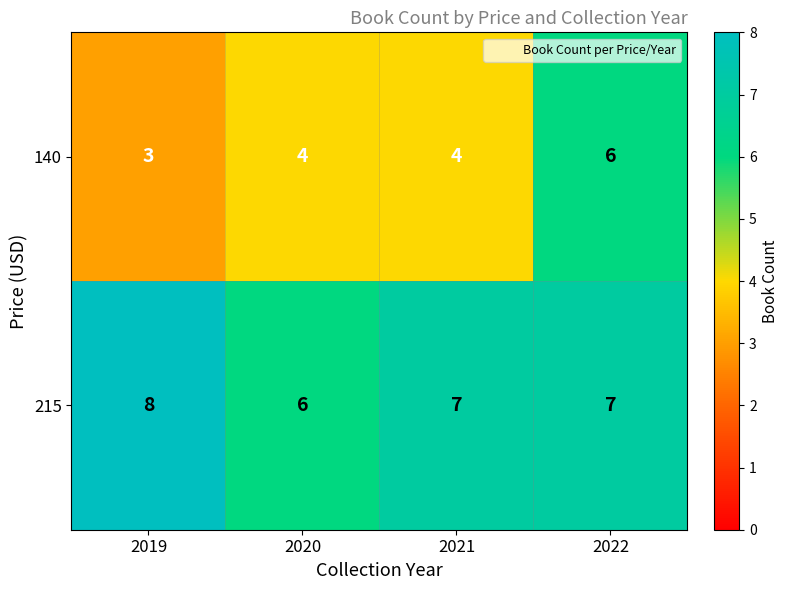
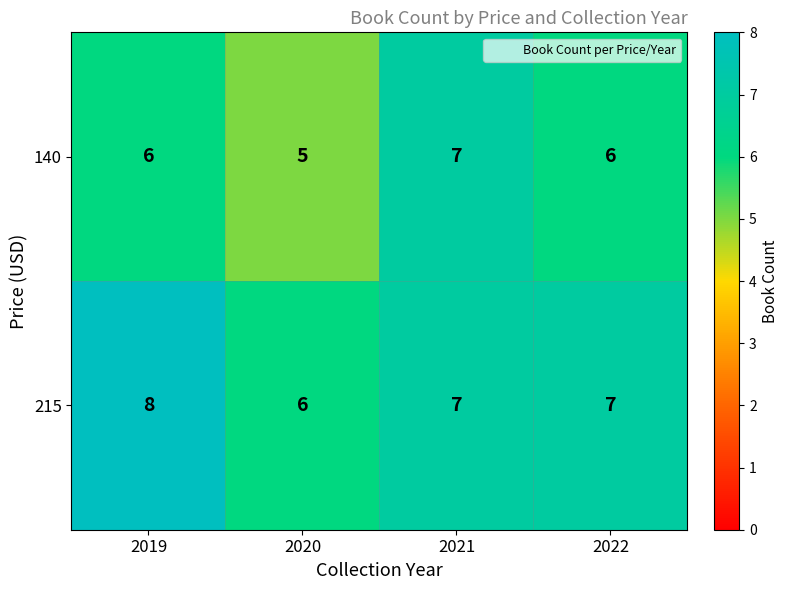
  {
    "140": {
-     "2019": 3,
-     "2020": 4,
-     "2021": 4,
+     "2019": 6,
+     "2020": 5,
+     "2021": 7,
      "2022": 6
    },
    "215": {
      "2019": 8,
      "2020": 6,
      "2021": 7,
      "2022": 7
    }
  }
